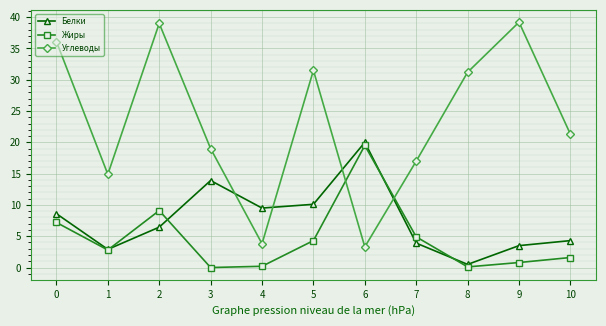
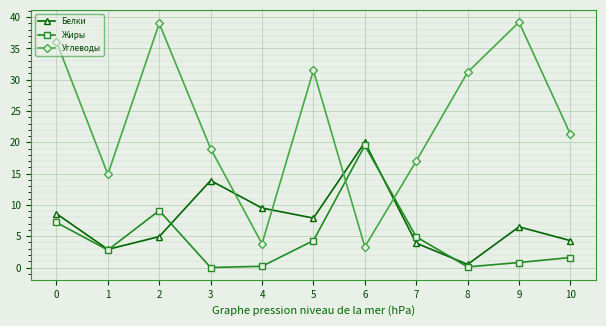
  {
    "Белки": {
      "0": 9,
-     "2": 6,
+     "2": 5,
      "3": 14,
      "4": 10,
-     "5": 10,
+     "5": 8,
      "6": 20,
      "7": 4,
-     "9": 4,
+     "9": 7,
      "10": 4
    }
  }
